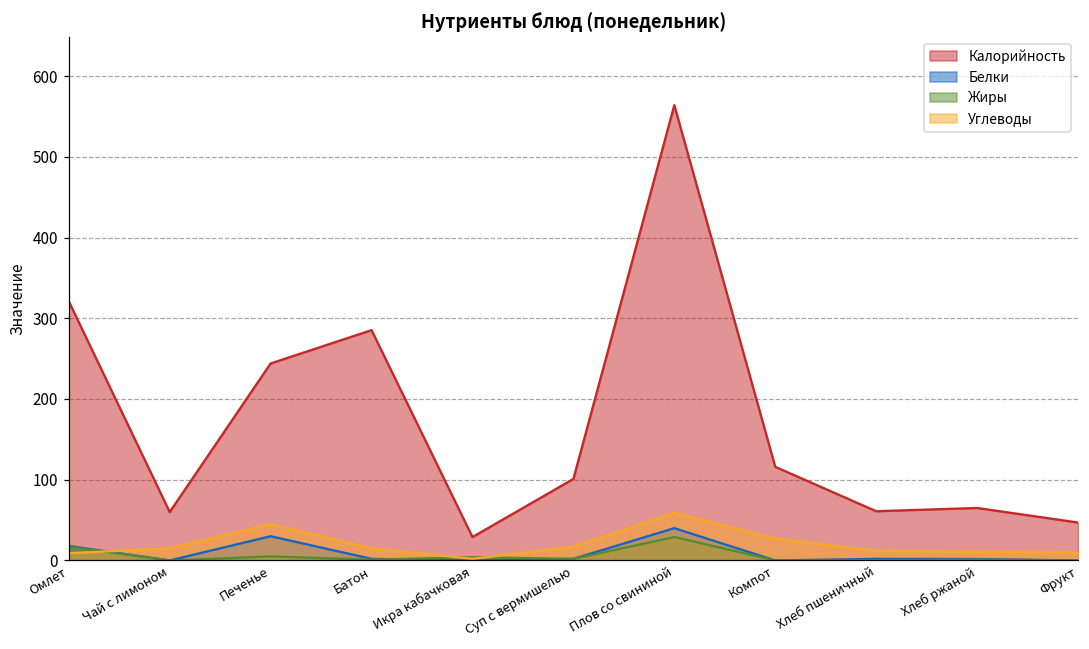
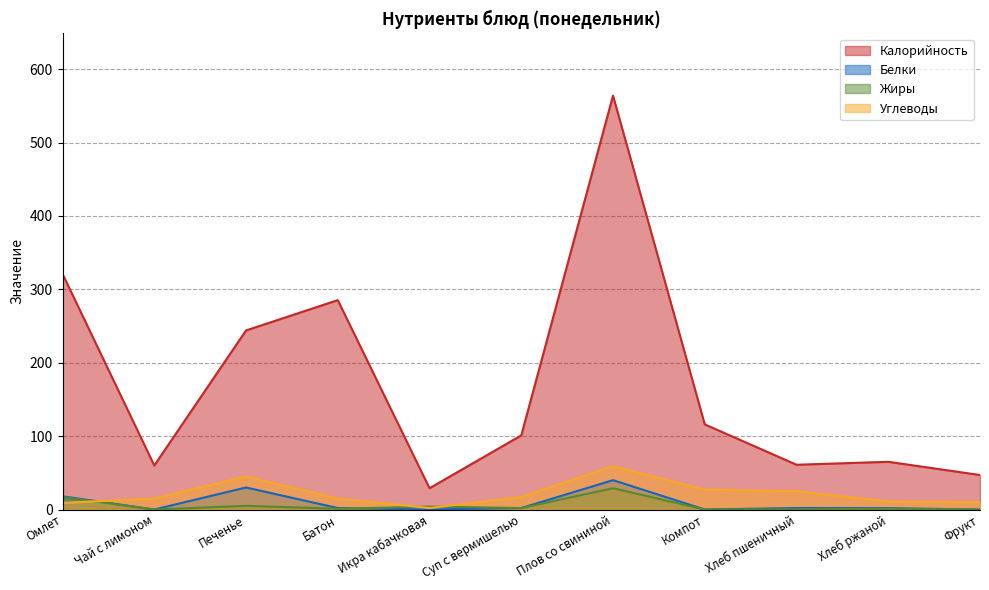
  {
    "Калорийность": {
      "Омлет": 320,
      "Чай с лимоном": 60,
      "Печенье": 240,
      "Батон": 290,
      "Икра кабачковая": 30,
      "Суп с вермишелью": 100,
      "Плов со свининой": 560,
      "Компот": 120,
      "Хлеб пшеничный": 60,
      "Хлеб ржаной": 70,
      "Фрукт": 50
    },
    "Белки": {
      "Печенье": 30,
      "Плов со свининой": 40
    },
    "Жиры": {
      "Печенье": 10,
      "Плов со свининой": 30
    },
    "Углеводы": {
      "Омлет": 10,
      "Чай с лимоном": 20,
      "Печенье": 50,
      "Батон": 20,
      "Суп с вермишелью": 20,
      "Плов со свининой": 60,
      "Компот": 30,
-     "Хлеб пшеничный": 10,
+     "Хлеб пшеничный": 30,
      "Хлеб ржаной": 10,
      "Фрукт": 10
    }
  }
